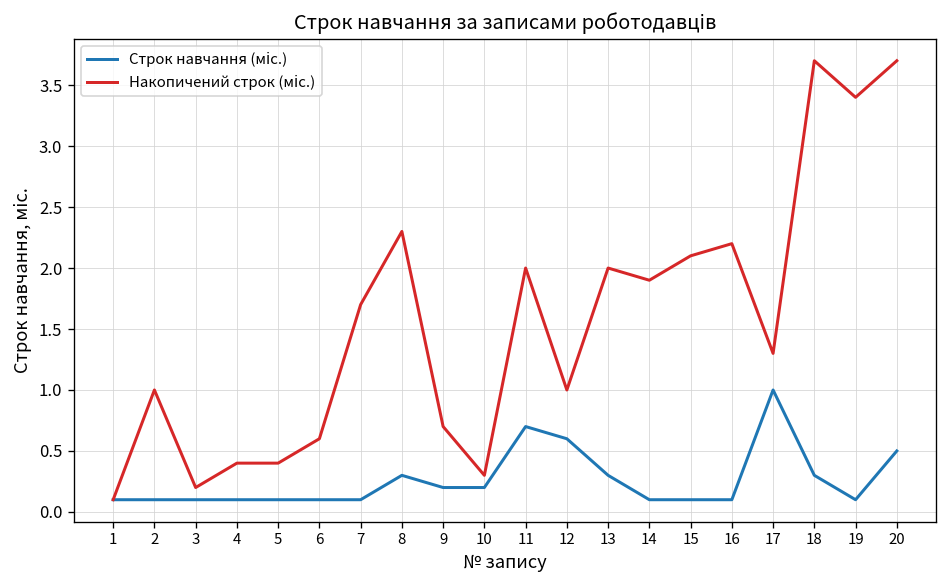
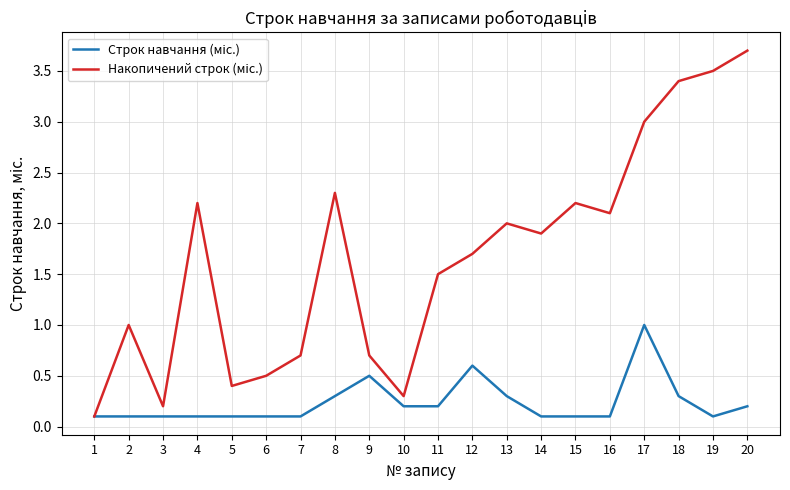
  {
    "Строк навчання (міс.)": {
      "2": 0.1,
      "3": 0.1,
      "4": 0.1,
      "5": 0.1,
      "6": 0.1,
      "7": 0.1,
      "8": 0.3,
-     "9": 0.2,
+     "9": 0.5,
      "10": 0.2,
-     "11": 0.7,
+     "11": 0.2,
      "12": 0.6,
      "13": 0.3,
      "14": 0.1,
      "15": 0.1,
      "16": 0.1,
      "17": 1.0,
      "18": 0.3,
      "19": 0.1,
-     "20": 0.5
+     "20": 0.2
    },
    "Накопичений строк (міс.)": {
      "2": 1.0,
      "3": 0.2,
-     "4": 0.4,
+     "4": 2.2,
      "5": 0.4,
-     "6": 0.6,
-     "7": 1.7,
+     "6": 0.5,
+     "7": 0.7,
      "8": 2.3,
      "9": 0.7,
      "10": 0.3,
-     "11": 2.0,
-     "12": 1.0,
+     "11": 1.5,
+     "12": 1.7,
      "13": 2.0,
      "14": 1.9,
-     "15": 2.1,
-     "16": 2.2,
-     "17": 1.3,
-     "18": 3.7,
-     "19": 3.4,
+     "15": 2.2,
+     "16": 2.1,
+     "17": 3.0,
+     "18": 3.4,
+     "19": 3.5,
      "20": 3.7
    }
  }
